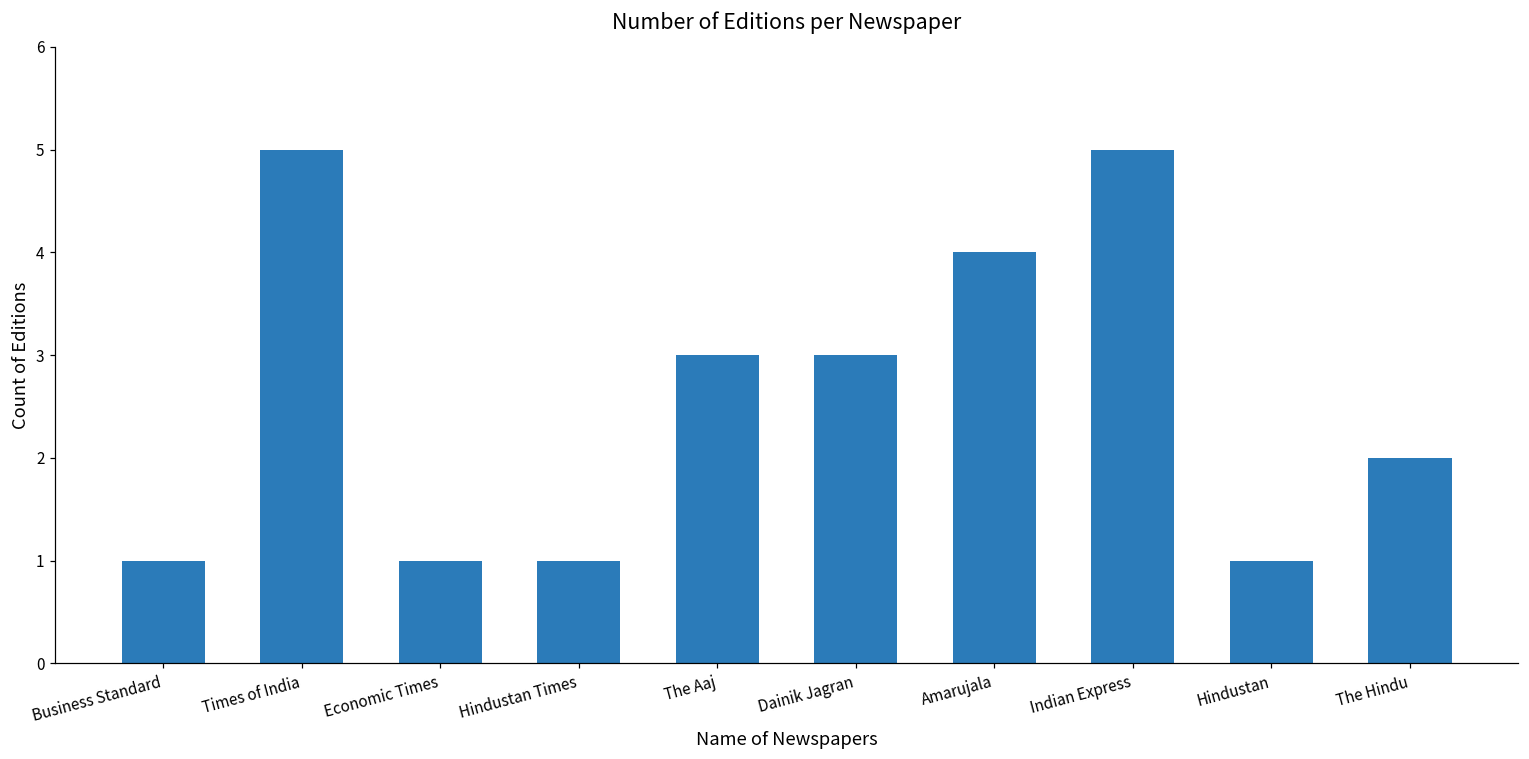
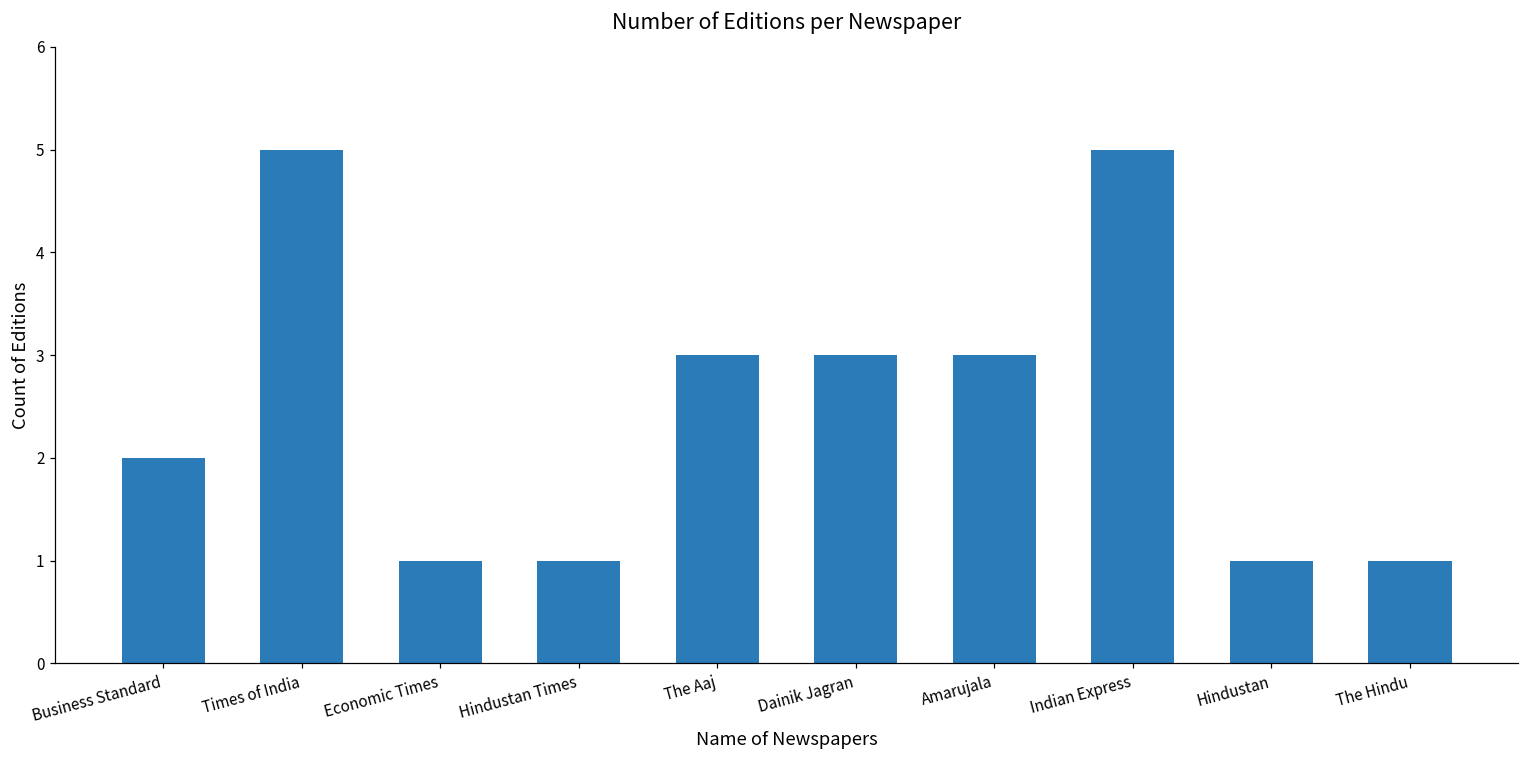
  {
-   "Business Standard": 1,
+   "Business Standard": 2,
    "Times of India": 5,
    "Economic Times": 1,
    "Hindustan Times": 1,
    "The Aaj": 3,
    "Dainik Jagran": 3,
-   "Amarujala": 4,
+   "Amarujala": 3,
    "Indian Express": 5,
    "Hindustan": 1,
-   "The Hindu": 2
+   "The Hindu": 1
  }
